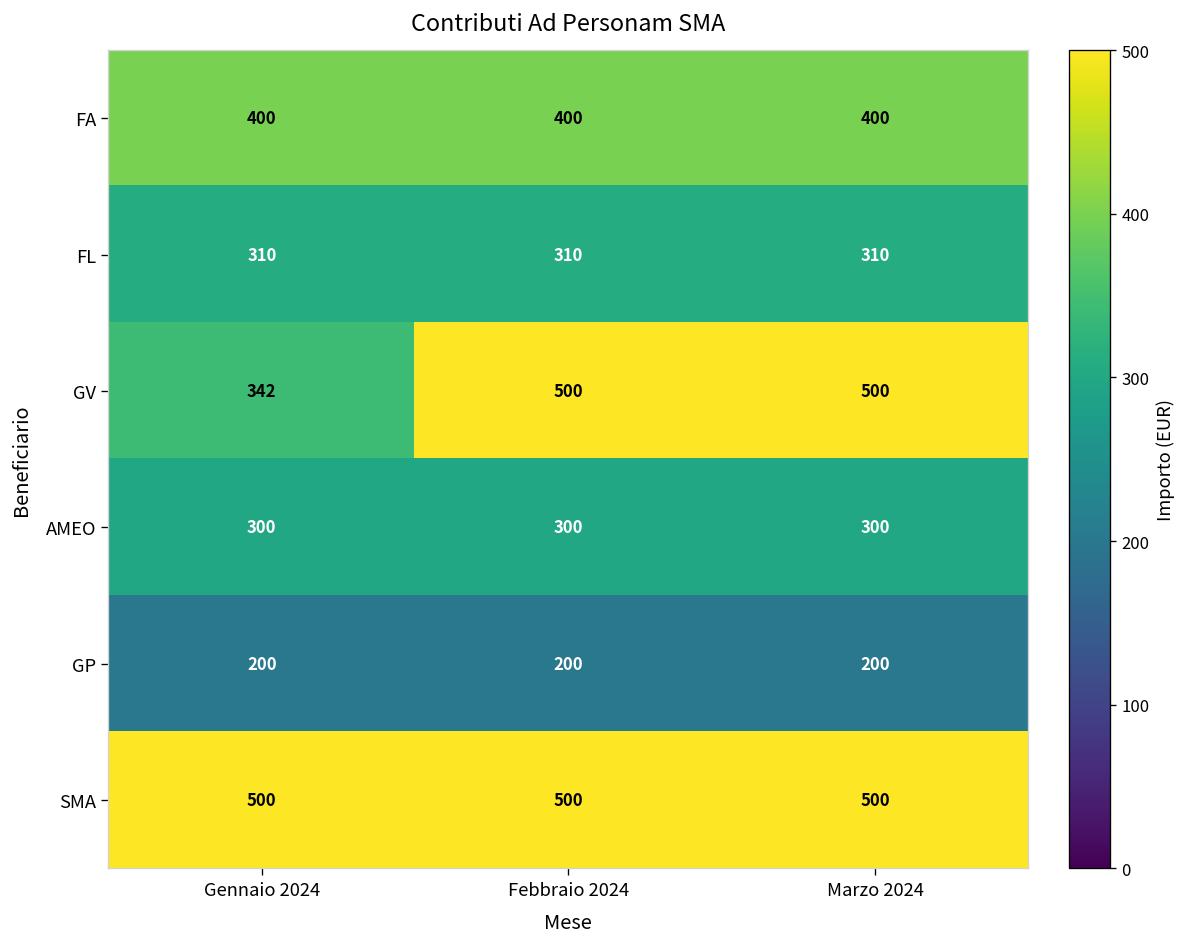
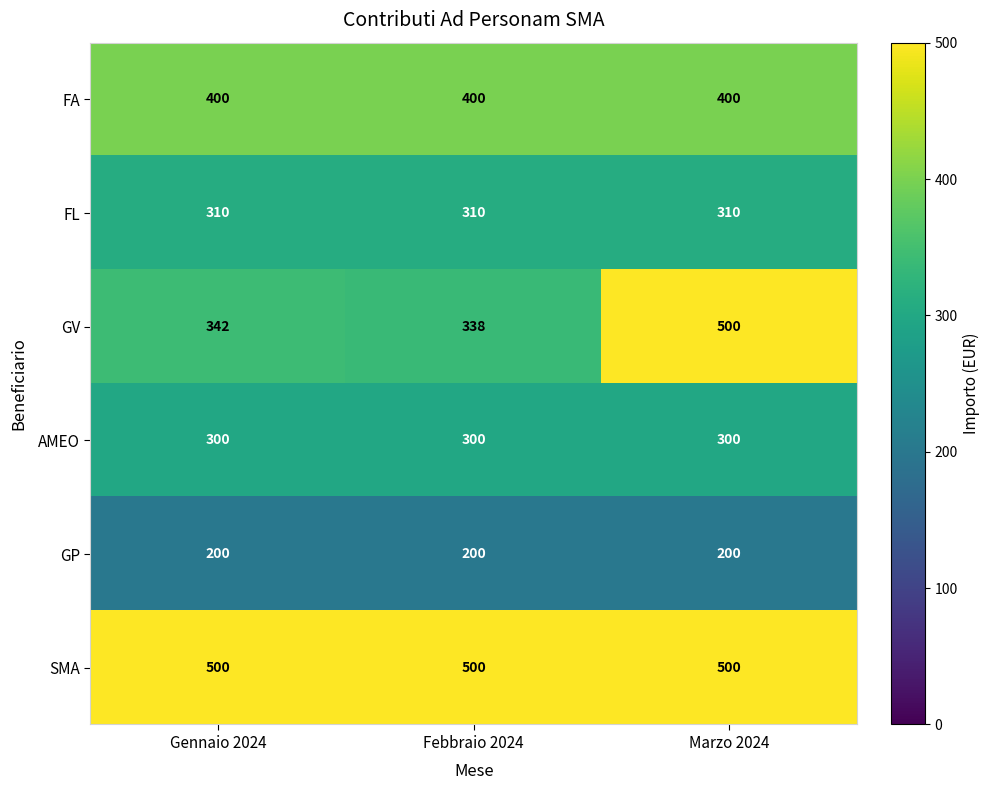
  {
    "FA": {
      "Gennaio 2024": 400,
      "Febbraio 2024": 400,
      "Marzo 2024": 400
    },
    "FL": {
      "Gennaio 2024": 310,
      "Febbraio 2024": 310,
      "Marzo 2024": 310
    },
    "GV": {
      "Gennaio 2024": 342,
-     "Febbraio 2024": 500,
+     "Febbraio 2024": 338,
      "Marzo 2024": 500
    },
    "AMEO": {
      "Gennaio 2024": 300,
      "Febbraio 2024": 300,
      "Marzo 2024": 300
    },
    "GP": {
      "Gennaio 2024": 200,
      "Febbraio 2024": 200,
      "Marzo 2024": 200
    },
    "SMA": {
      "Gennaio 2024": 500,
      "Febbraio 2024": 500,
      "Marzo 2024": 500
    }
  }
